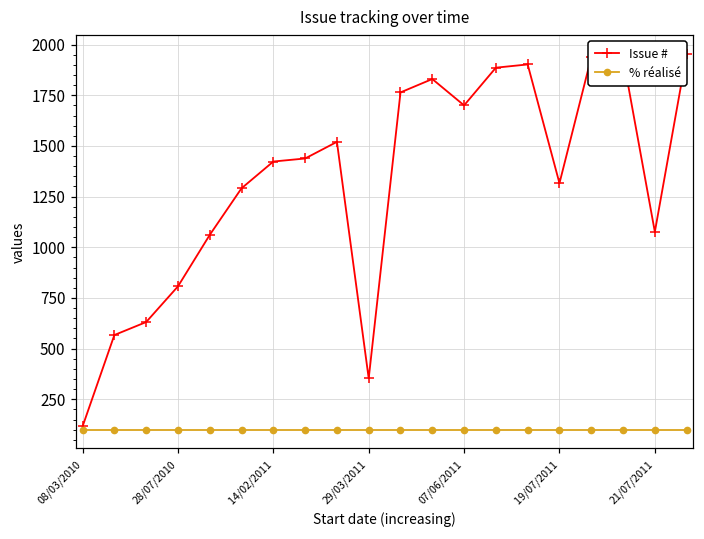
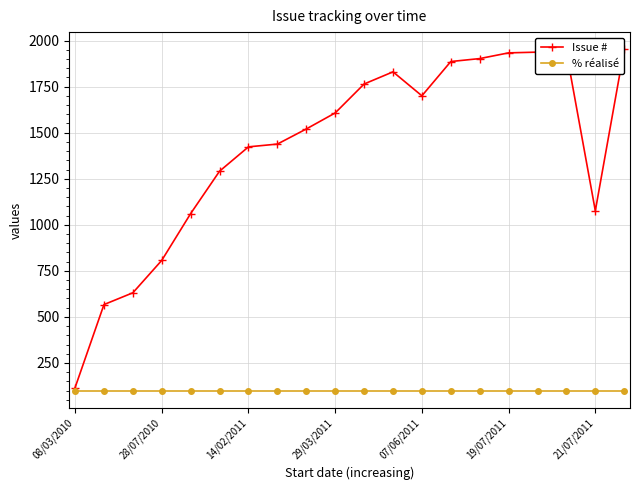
  {
    "Issue #": {
      "08/03/2010": 120,
      "28/07/2010": 810,
      "14/02/2011": 1420,
-     "29/03/2011": 350,
+     "29/03/2011": 1610,
      "07/06/2011": 1700,
-     "19/07/2011": 1320,
+     "19/07/2011": 1930,
      "21/07/2011": 1080
    },
    "% réalisé": {
      "08/03/2010": 100,
      "28/07/2010": 100,
      "14/02/2011": 100,
      "29/03/2011": 100,
      "07/06/2011": 100,
      "19/07/2011": 100,
      "21/07/2011": 100
    }
  }
